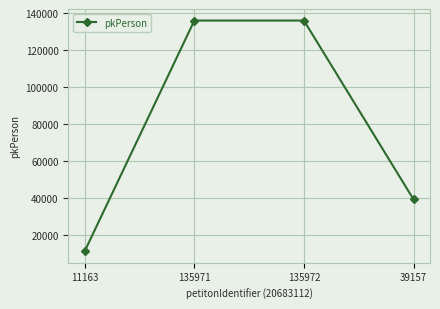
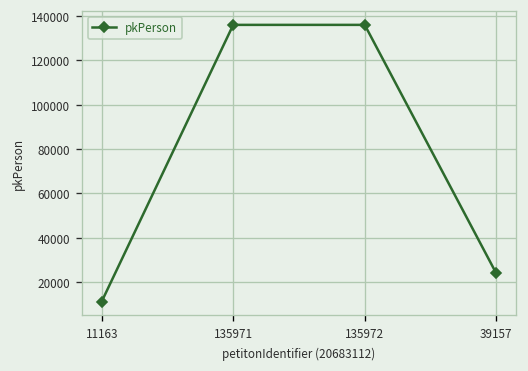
  {
    "11163": 11000,
    "135971": 136000,
    "135972": 136000,
-   "39157": 39000
+   "39157": 24000
  }
